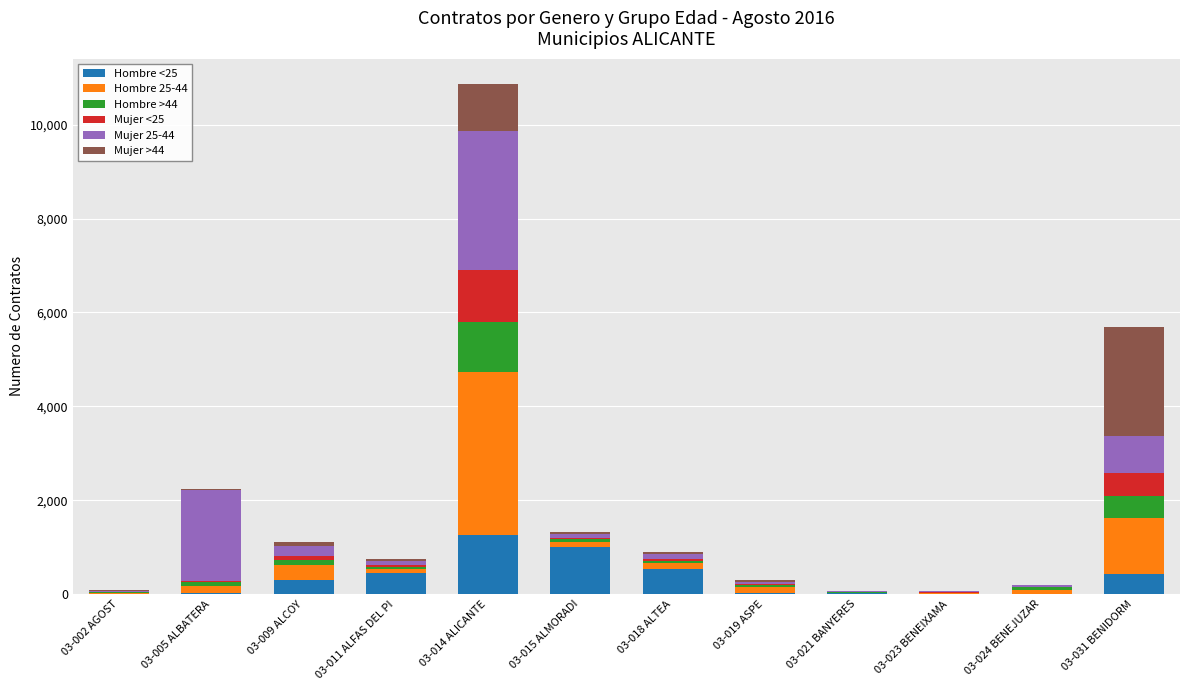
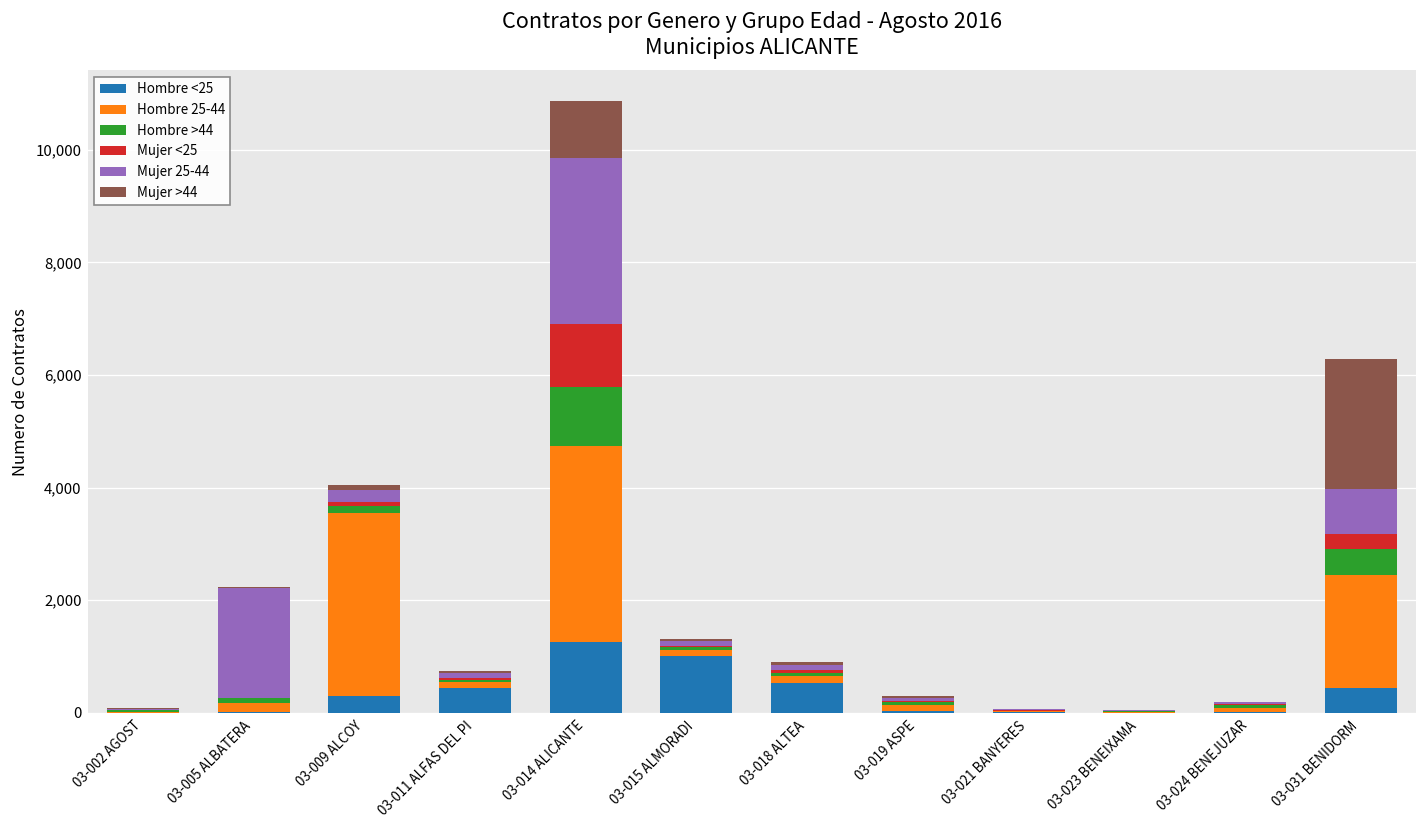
  {
    "Hombre <25": {
      "03-009 ALCOY": "300",
      "03-011 ALFAS DEL PI": "400",
      "03-014 ALICANTE": "1,300",
      "03-015 ALMORADI": "1,000",
      "03-018 ALTEA": "500",
      "03-031 BENIDORM": "400"
    },
    "Hombre 25-44": {
      "03-005 ALBATERA": "200",
-     "03-009 ALCOY": "300",
+     "03-009 ALCOY": "3,300",
      "03-011 ALFAS DEL PI": "100",
      "03-014 ALICANTE": "3,500",
      "03-015 ALMORADI": "100",
      "03-018 ALTEA": "100",
      "03-019 ASPE": "100",
      "03-024 BENEJUZAR": "100",
-     "03-031 BENIDORM": "1,200"
+     "03-031 BENIDORM": "2,000"
    },
    "Hombre >44": {
      "03-005 ALBATERA": "100",
      "03-009 ALCOY": "100",
      "03-014 ALICANTE": "1,100",
      "03-031 BENIDORM": "500"
    },
    "Mujer <25": {
      "03-009 ALCOY": "100",
      "03-014 ALICANTE": "1,100",
-     "03-031 BENIDORM": "500"
+     "03-031 BENIDORM": "300"
    },
    "Mujer 25-44": {
      "03-005 ALBATERA": "2,000",
      "03-009 ALCOY": "200",
      "03-011 ALFAS DEL PI": "100",
      "03-014 ALICANTE": "3,000",
      "03-015 ALMORADI": "100",
      "03-018 ALTEA": "100",
      "03-031 BENIDORM": "800"
    },
    "Mujer >44": {
      "03-009 ALCOY": "100",
      "03-014 ALICANTE": "1,000",
      "03-031 BENIDORM": "2,300"
    }
  }
